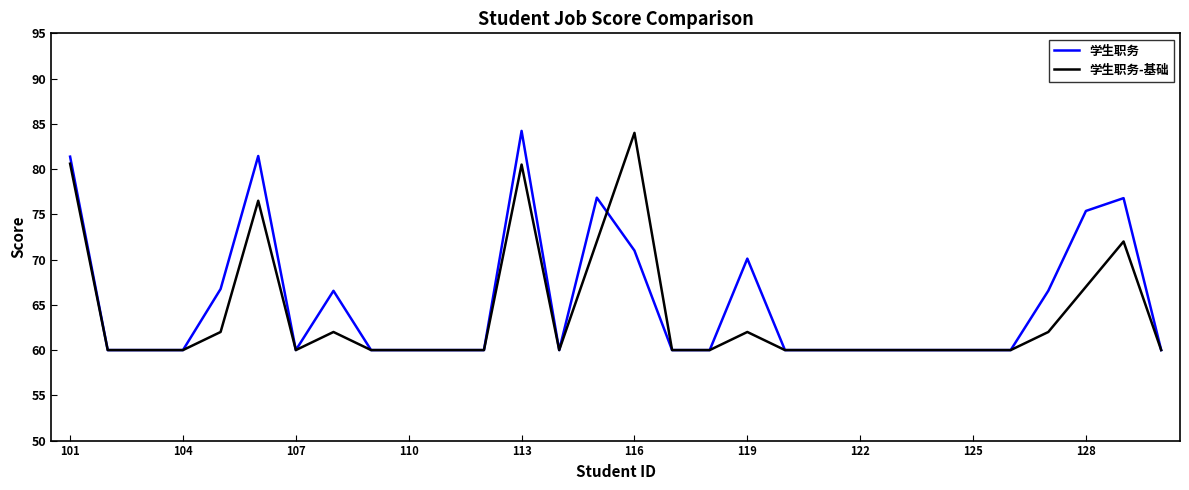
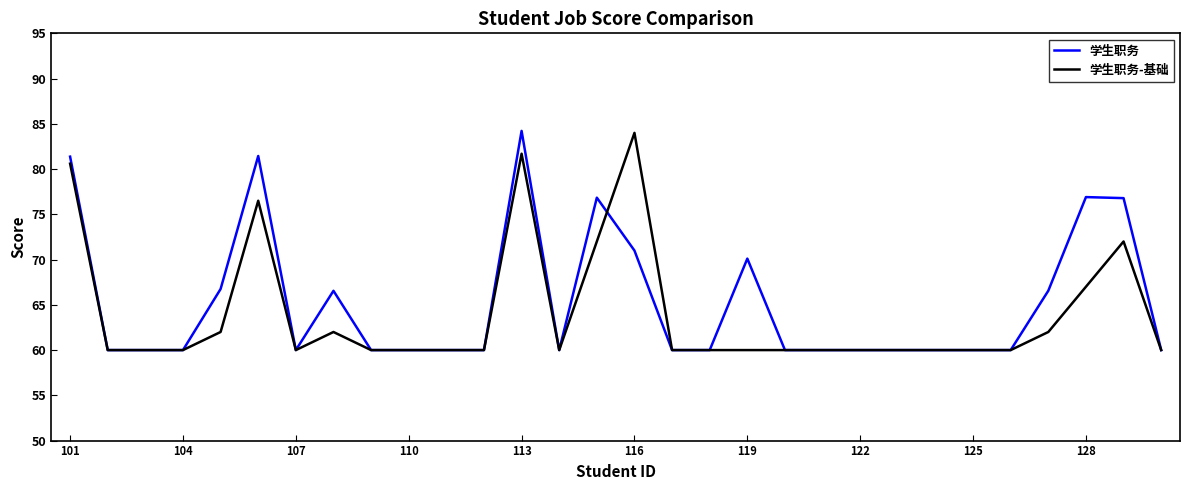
  {
    "学生职务": {
      "101": 81,
      "113": 84,
      "116": 71,
      "119": 70,
-     "128": 75
+     "128": 77
    },
    "学生职务-基础": {
      "101": 81,
-     "113": 81,
+     "113": 82,
      "116": 84,
-     "119": 62,
+     "119": 60,
      "128": 67
    }
  }
